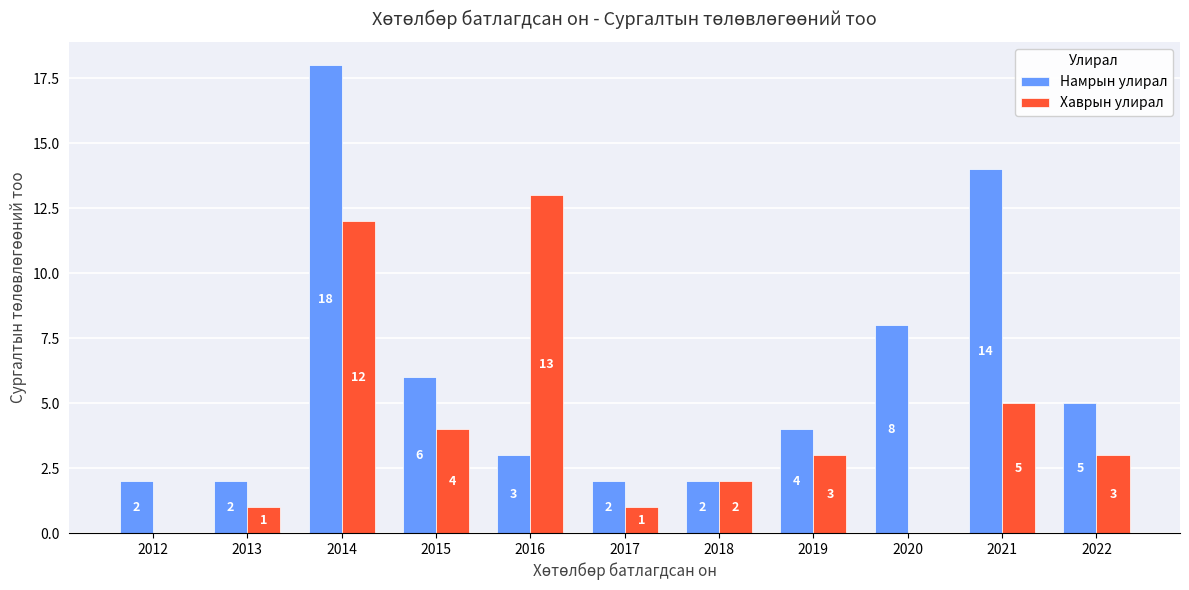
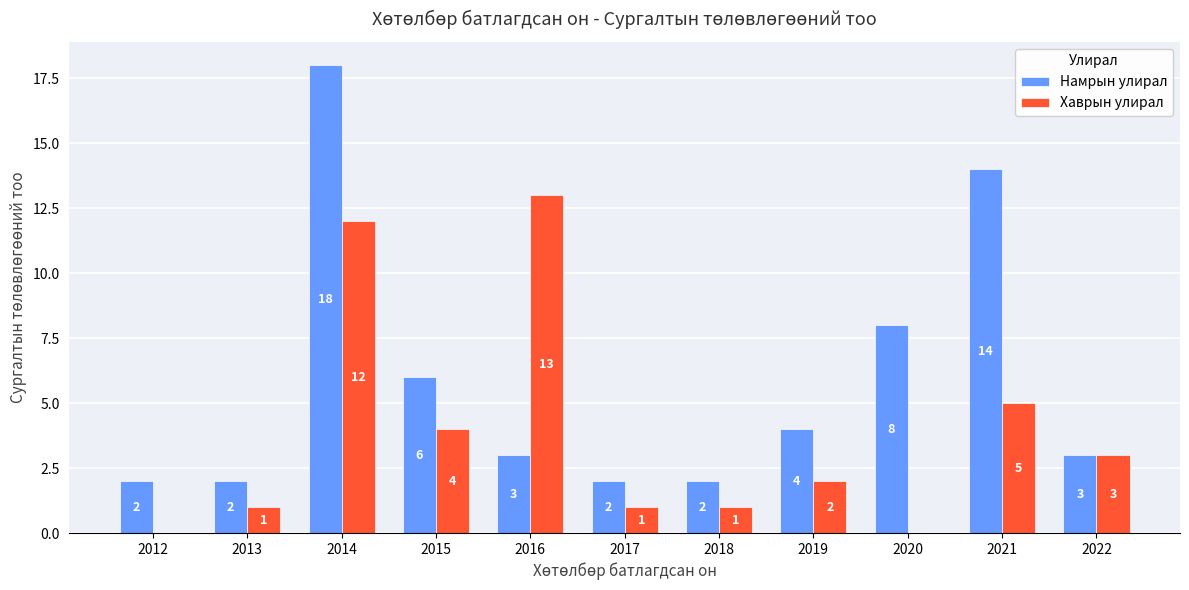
  {
    "Намрын улирал": {
      "2012": 2,
      "2013": 2,
      "2014": 18,
      "2015": 6,
      "2016": 3,
      "2017": 2,
      "2018": 2,
      "2019": 4,
      "2020": 8,
      "2021": 14,
-     "2022": 5
+     "2022": 3
    },
    "Хаврын улирал": {
      "2013": 1,
      "2014": 12,
      "2015": 4,
      "2016": 13,
      "2017": 1,
-     "2018": 2,
-     "2019": 3,
+     "2018": 1,
+     "2019": 2,
      "2021": 5,
      "2022": 3
    }
  }
